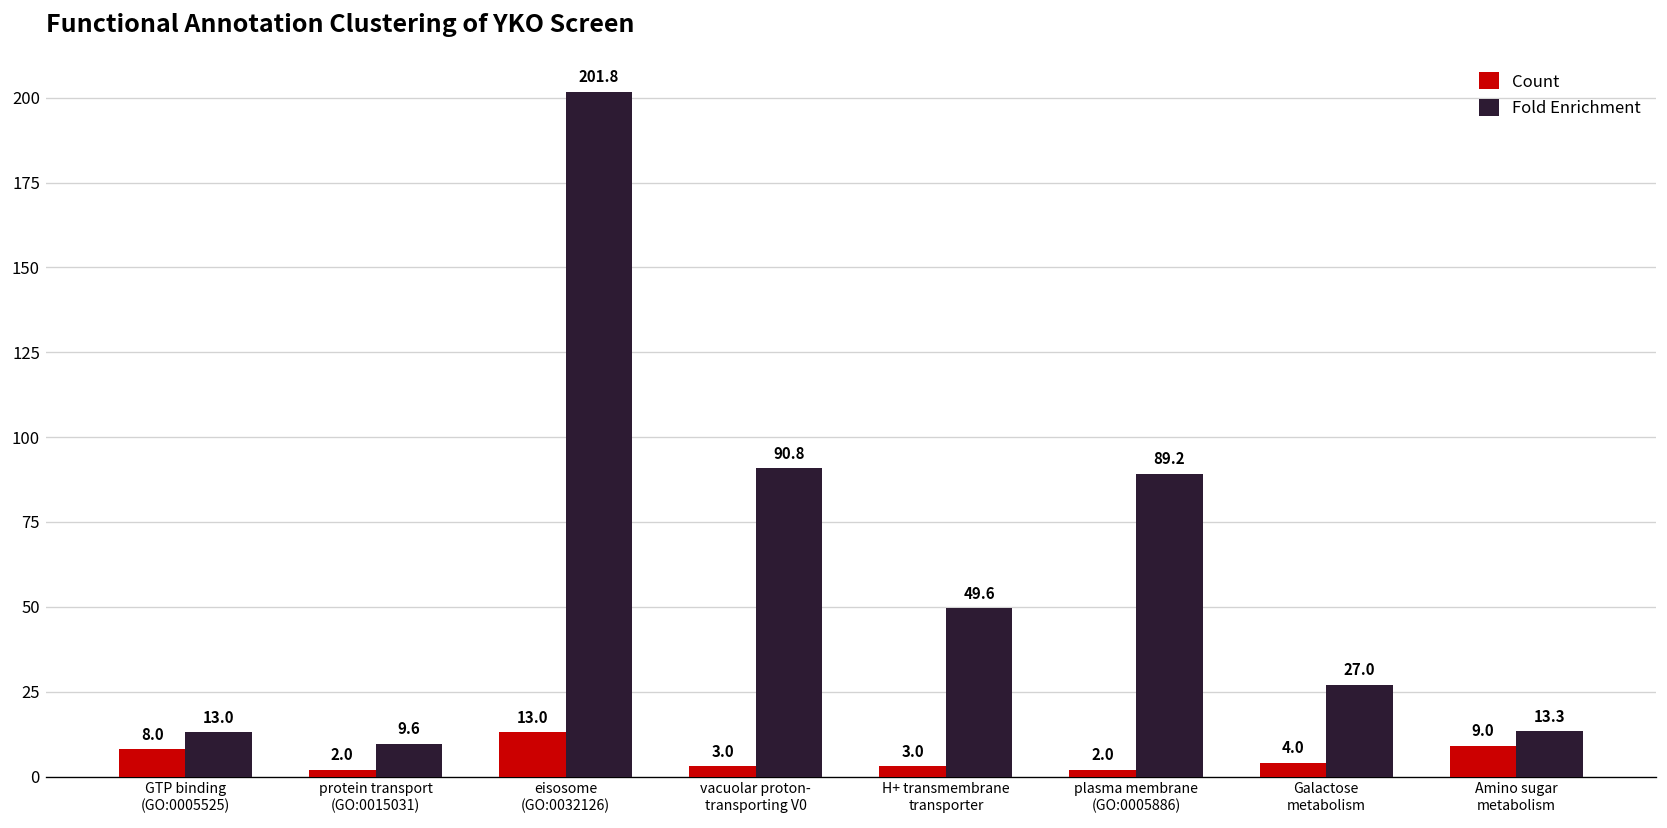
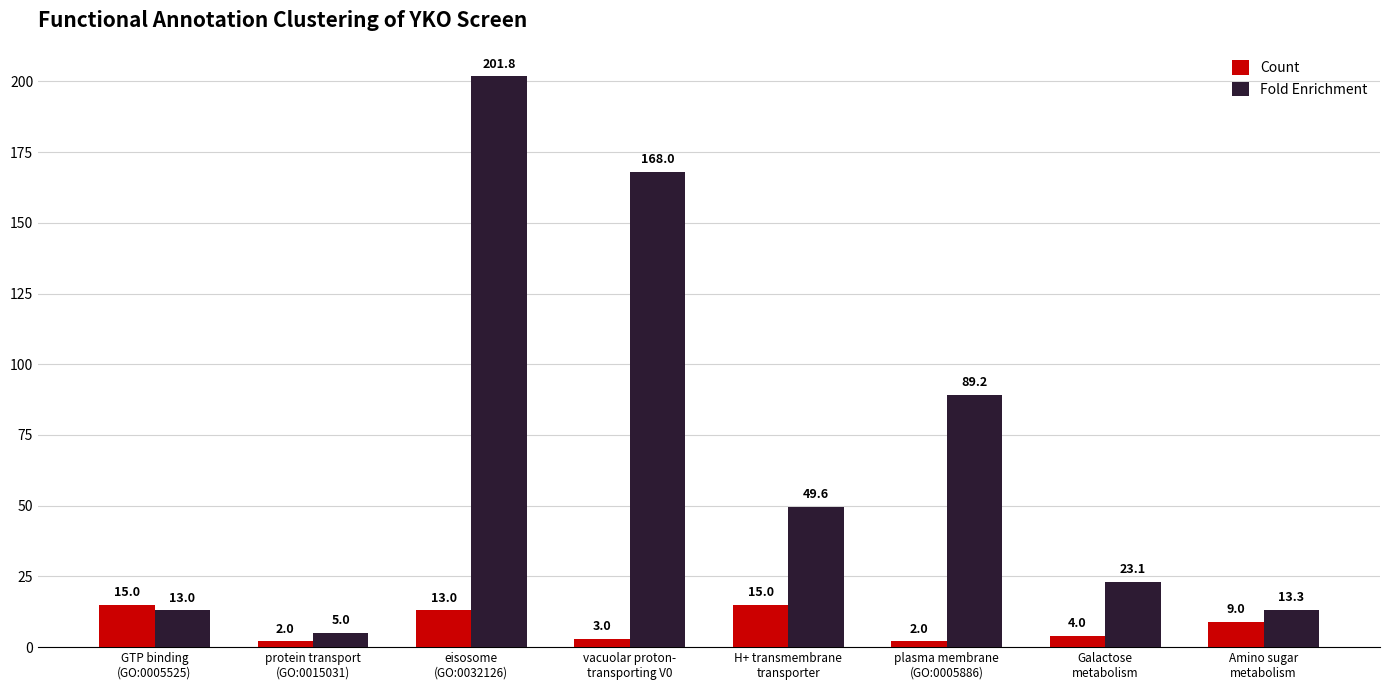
  {
    "Count": {
-     "GTP binding (GO:0005525)": 8.0,
+     "GTP binding (GO:0005525)": 15.0,
      "protein transport (GO:0015031)": 2.0,
      "eisosome (GO:0032126)": 13.0,
      "vacuolar proton- transporting V0": 3.0,
-     "H+ transmembrane transporter": 3.0,
+     "H+ transmembrane transporter": 15.0,
      "plasma membrane (GO:0005886)": 2.0,
      "Galactose metabolism": 4.0,
      "Amino sugar metabolism": 9.0
    },
    "Fold Enrichment": {
      "GTP binding (GO:0005525)": 13.0,
-     "protein transport (GO:0015031)": 9.6,
+     "protein transport (GO:0015031)": 5.0,
      "eisosome (GO:0032126)": 201.8,
-     "vacuolar proton- transporting V0": 90.8,
+     "vacuolar proton- transporting V0": 168.0,
      "H+ transmembrane transporter": 49.6,
      "plasma membrane (GO:0005886)": 89.2,
-     "Galactose metabolism": 27.0,
+     "Galactose metabolism": 23.1,
      "Amino sugar metabolism": 13.3
    }
  }
